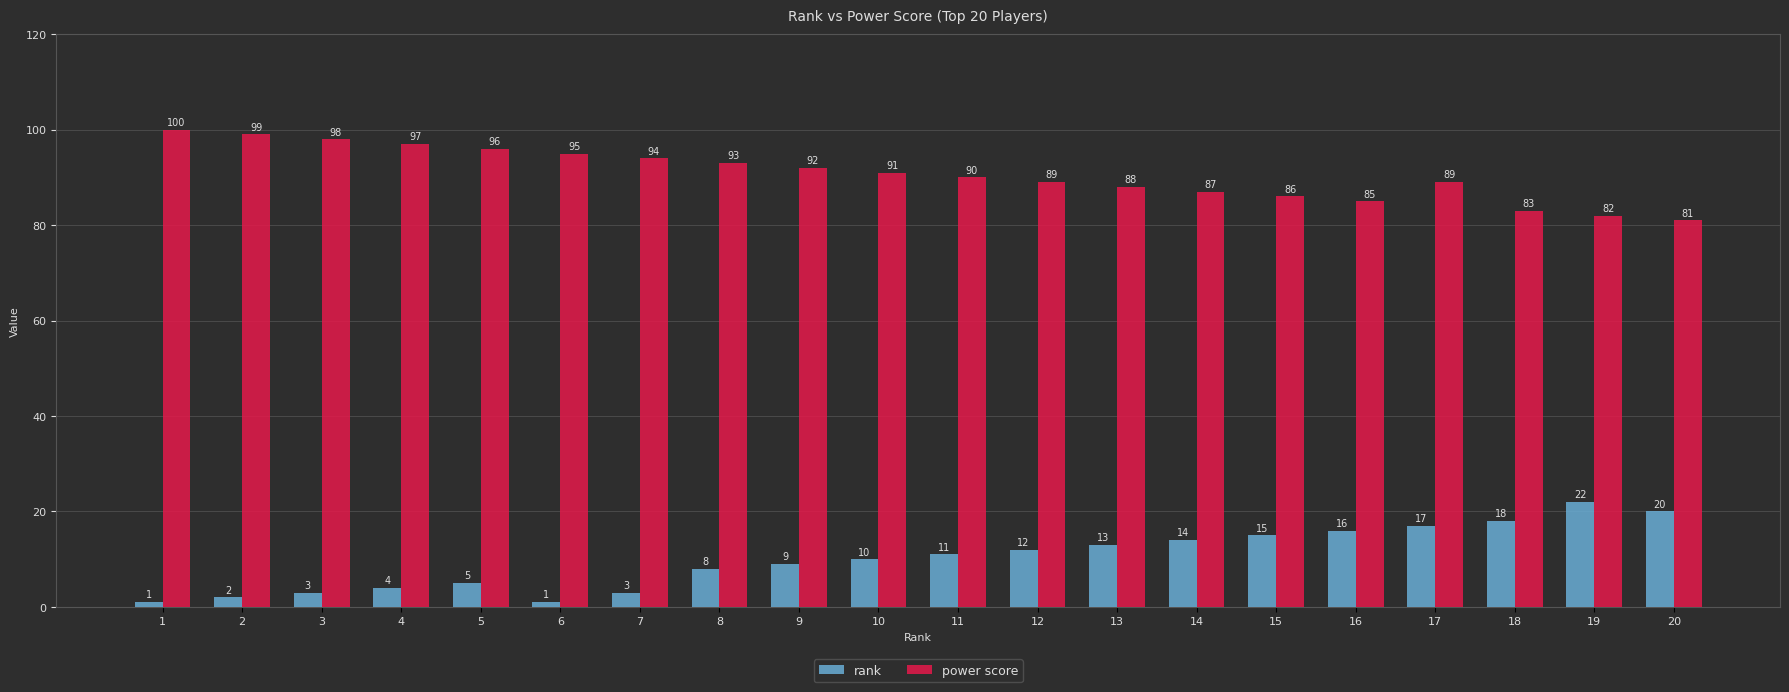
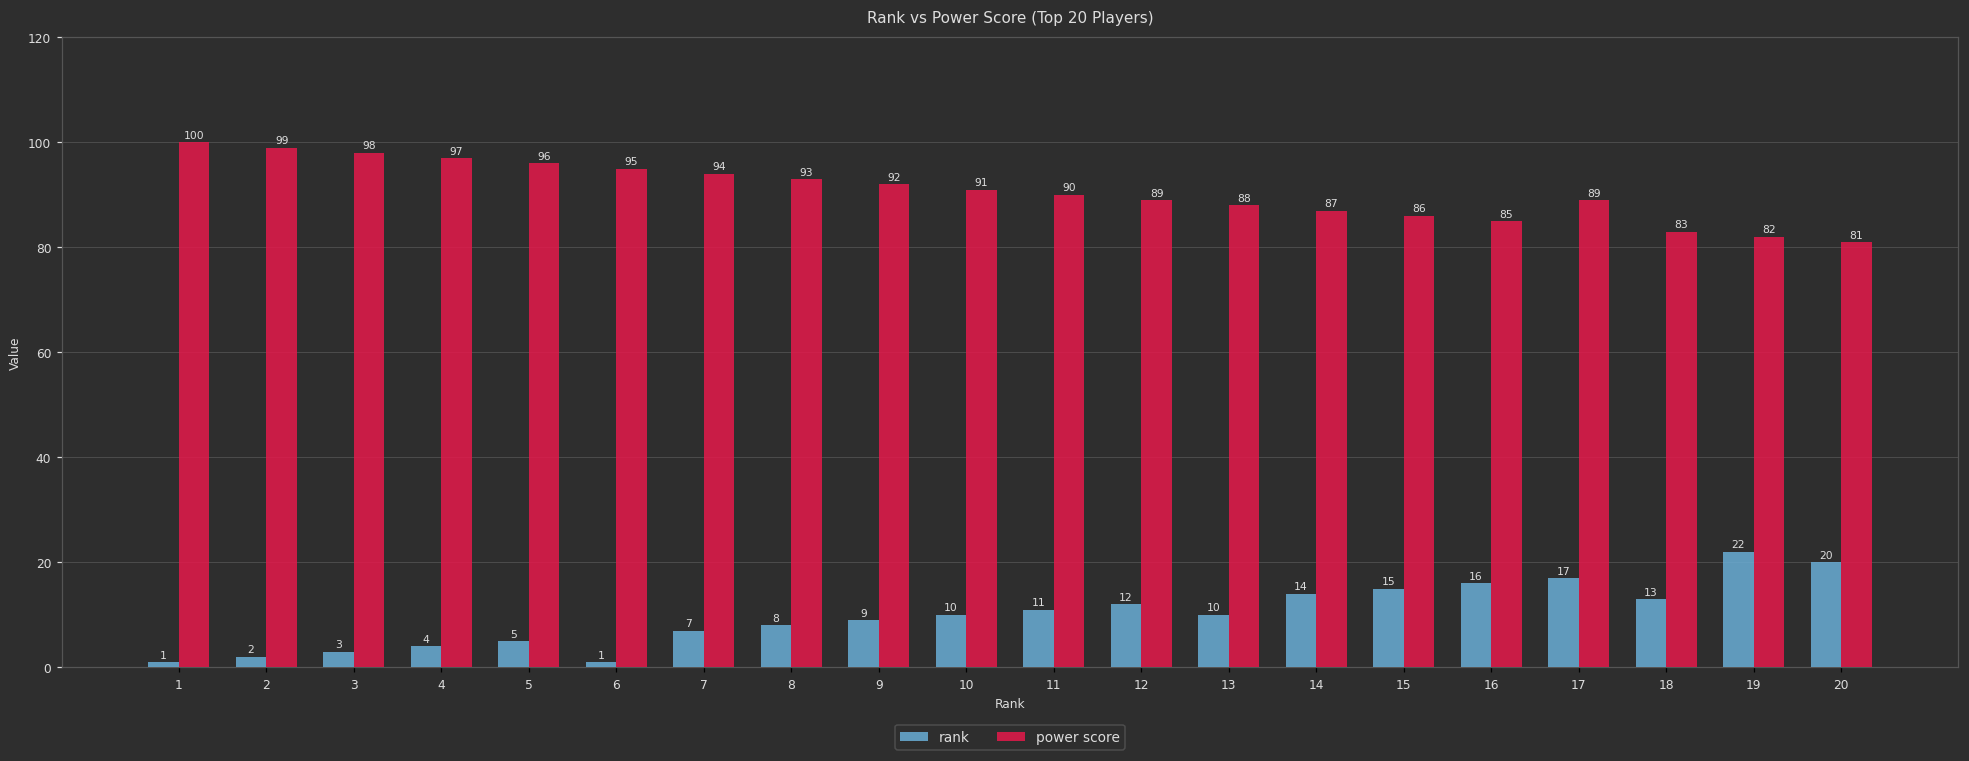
  {
    "rank": {
      "1": 1,
      "2": 2,
      "3": 3,
      "4": 4,
      "5": 5,
      "6": 1,
-     "7": 3,
+     "7": 7,
      "8": 8,
      "9": 9,
      "10": 10,
      "11": 11,
      "12": 12,
-     "13": 13,
+     "13": 10,
      "14": 14,
      "15": 15,
      "16": 16,
      "17": 17,
-     "18": 18,
+     "18": 13,
      "19": 22,
      "20": 20
    },
    "power score": {
      "1": 100,
      "2": 99,
      "3": 98,
      "4": 97,
      "5": 96,
      "6": 95,
      "7": 94,
      "8": 93,
      "9": 92,
      "10": 91,
      "11": 90,
      "12": 89,
      "13": 88,
      "14": 87,
      "15": 86,
      "16": 85,
      "17": 89,
      "18": 83,
      "19": 82,
      "20": 81
    }
  }
